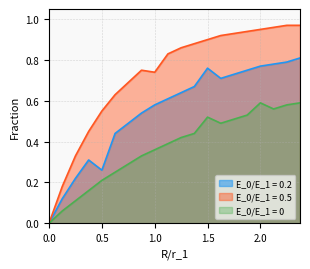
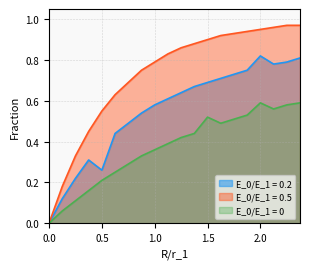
  {
    "E_0/E_1 = 0.2": {
      "0.5": 0.26,
      "1.0": 0.58,
-     "1.5": 0.76,
-     "2.0": 0.77
+     "1.5": 0.69,
+     "2.0": 0.82
    },
    "E_0/E_1 = 0.5": {
      "0.5": 0.55,
-     "1.0": 0.74,
+     "1.0": 0.79,
      "1.5": 0.90,
      "2.0": 0.95
    },
    "E_0/E_1 = 0": {
      "0.5": 0.21,
      "1.0": 0.36,
      "1.5": 0.52,
      "2.0": 0.59
    }
  }
